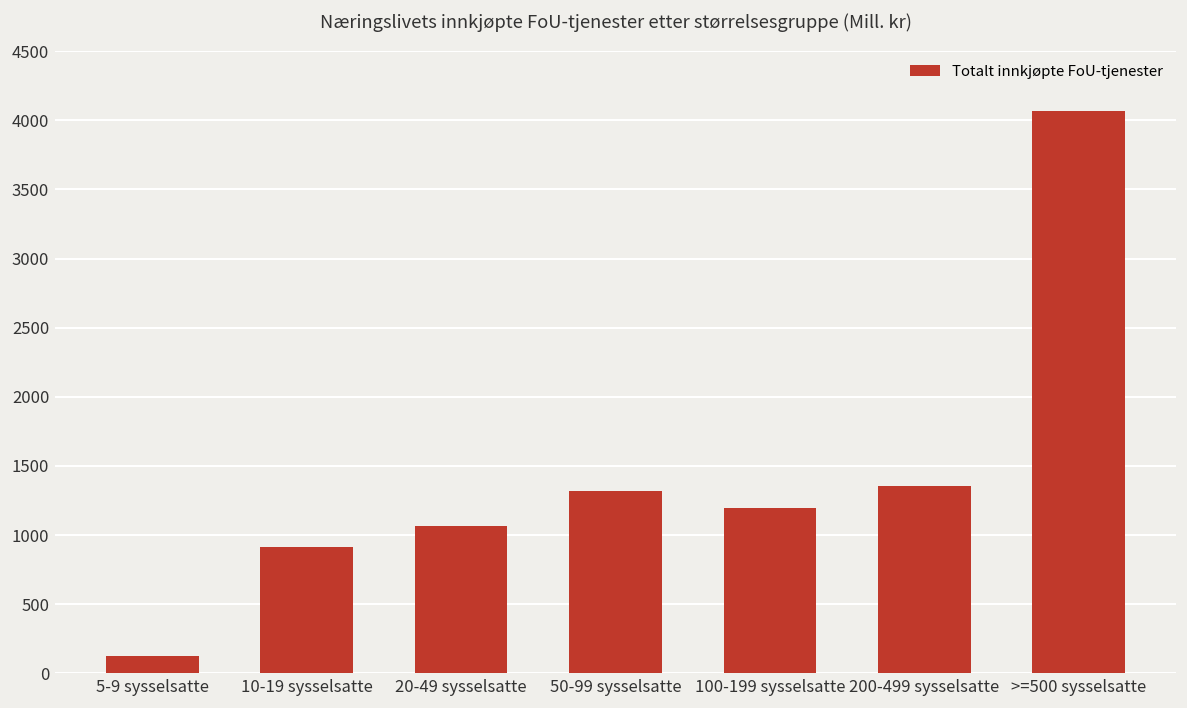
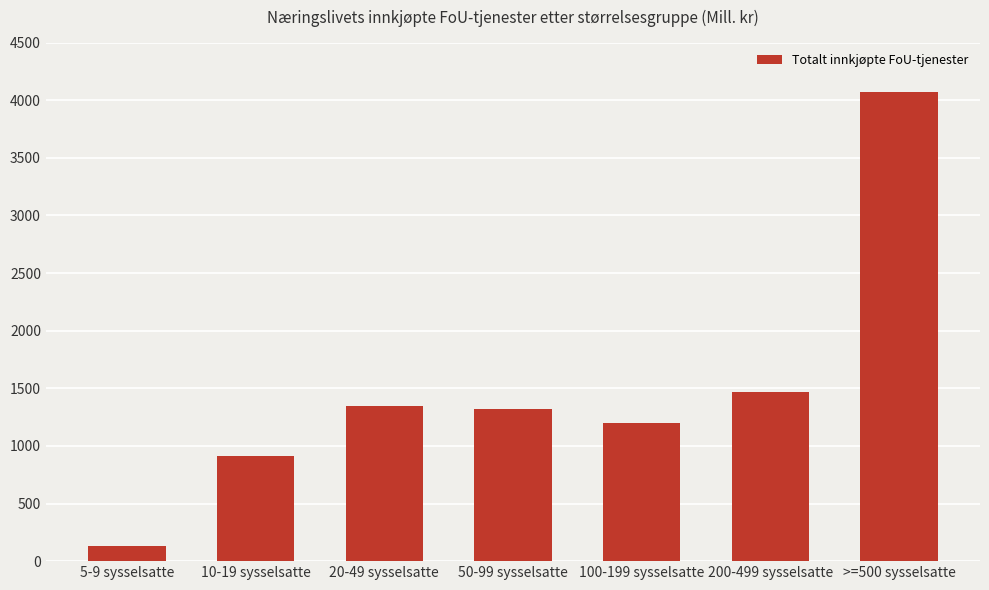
  {
    "5-9 sysselsatte": 130,
    "10-19 sysselsatte": 910,
-   "20-49 sysselsatte": 1060,
+   "20-49 sysselsatte": 1350,
    "50-99 sysselsatte": 1320,
    "100-199 sysselsatte": 1200,
-   "200-499 sysselsatte": 1360,
+   "200-499 sysselsatte": 1470,
    ">=500 sysselsatte": 4070
  }
